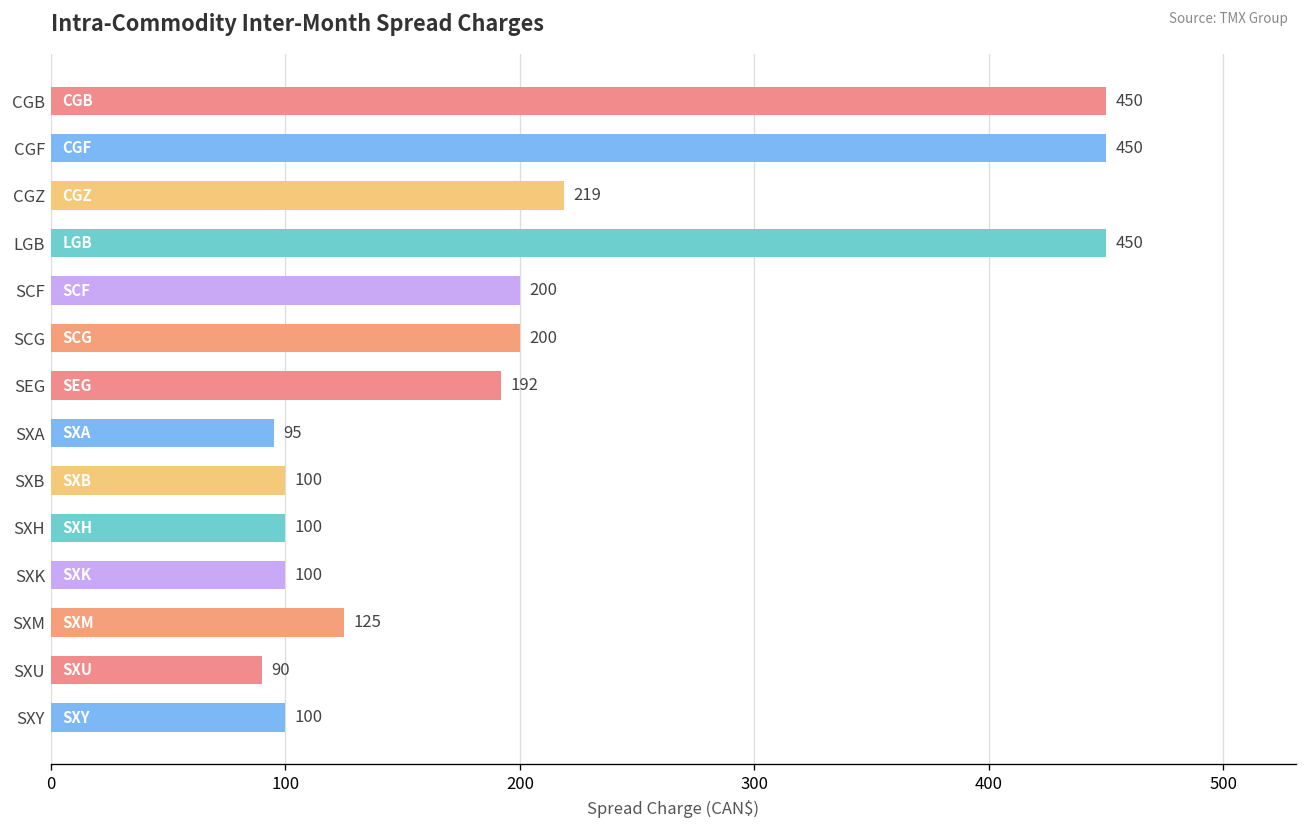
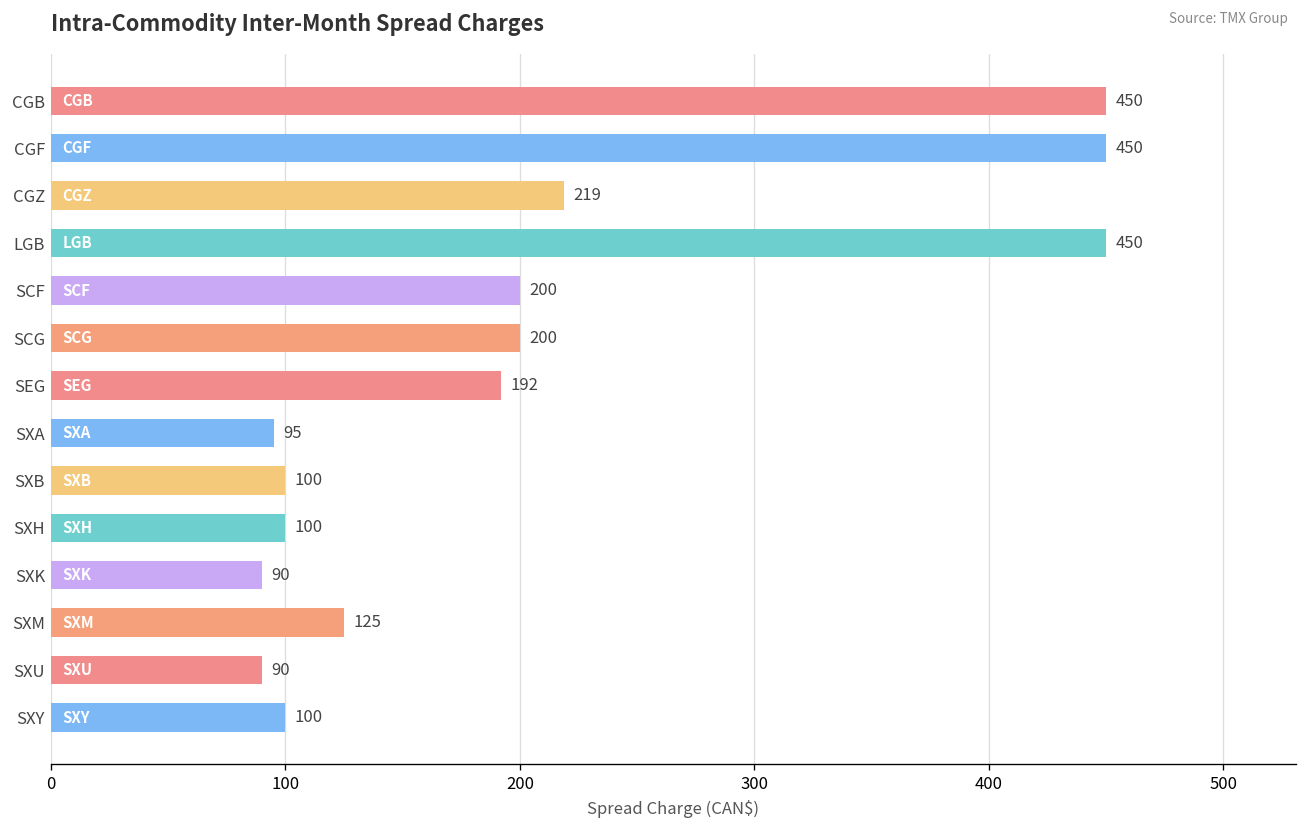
  {
    "CGB": 450,
    "CGF": 450,
    "CGZ": 219,
    "LGB": 450,
    "SCF": 200,
    "SCG": 200,
    "SEG": 192,
    "SXA": 95,
    "SXB": 100,
    "SXH": 100,
-   "SXK": 100,
+   "SXK": 90,
    "SXM": 125,
    "SXU": 90,
    "SXY": 100
  }
